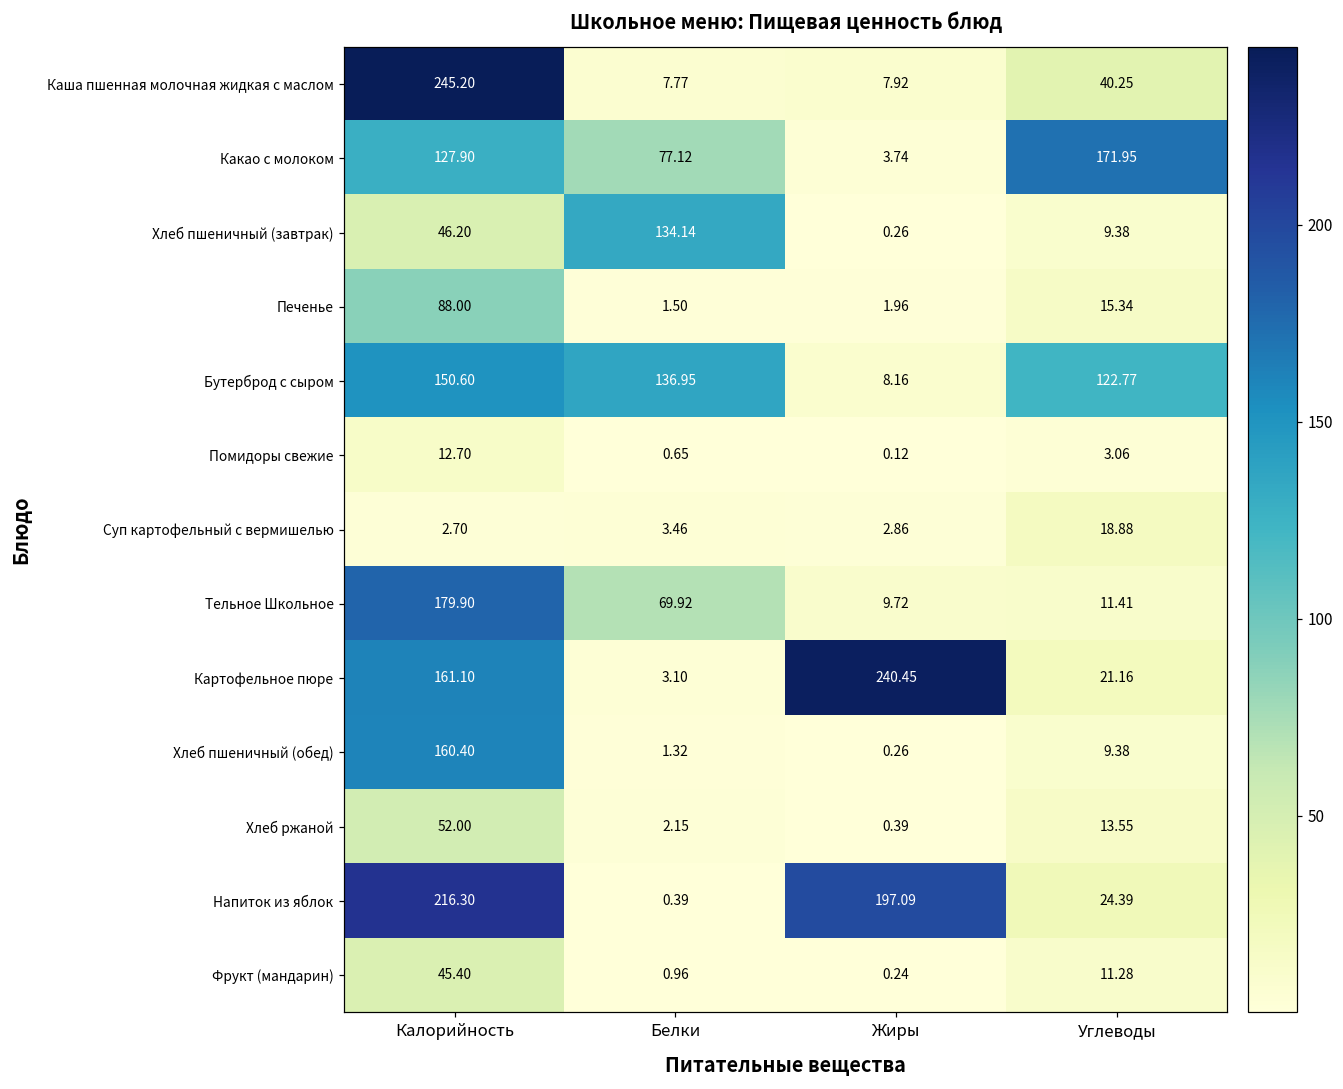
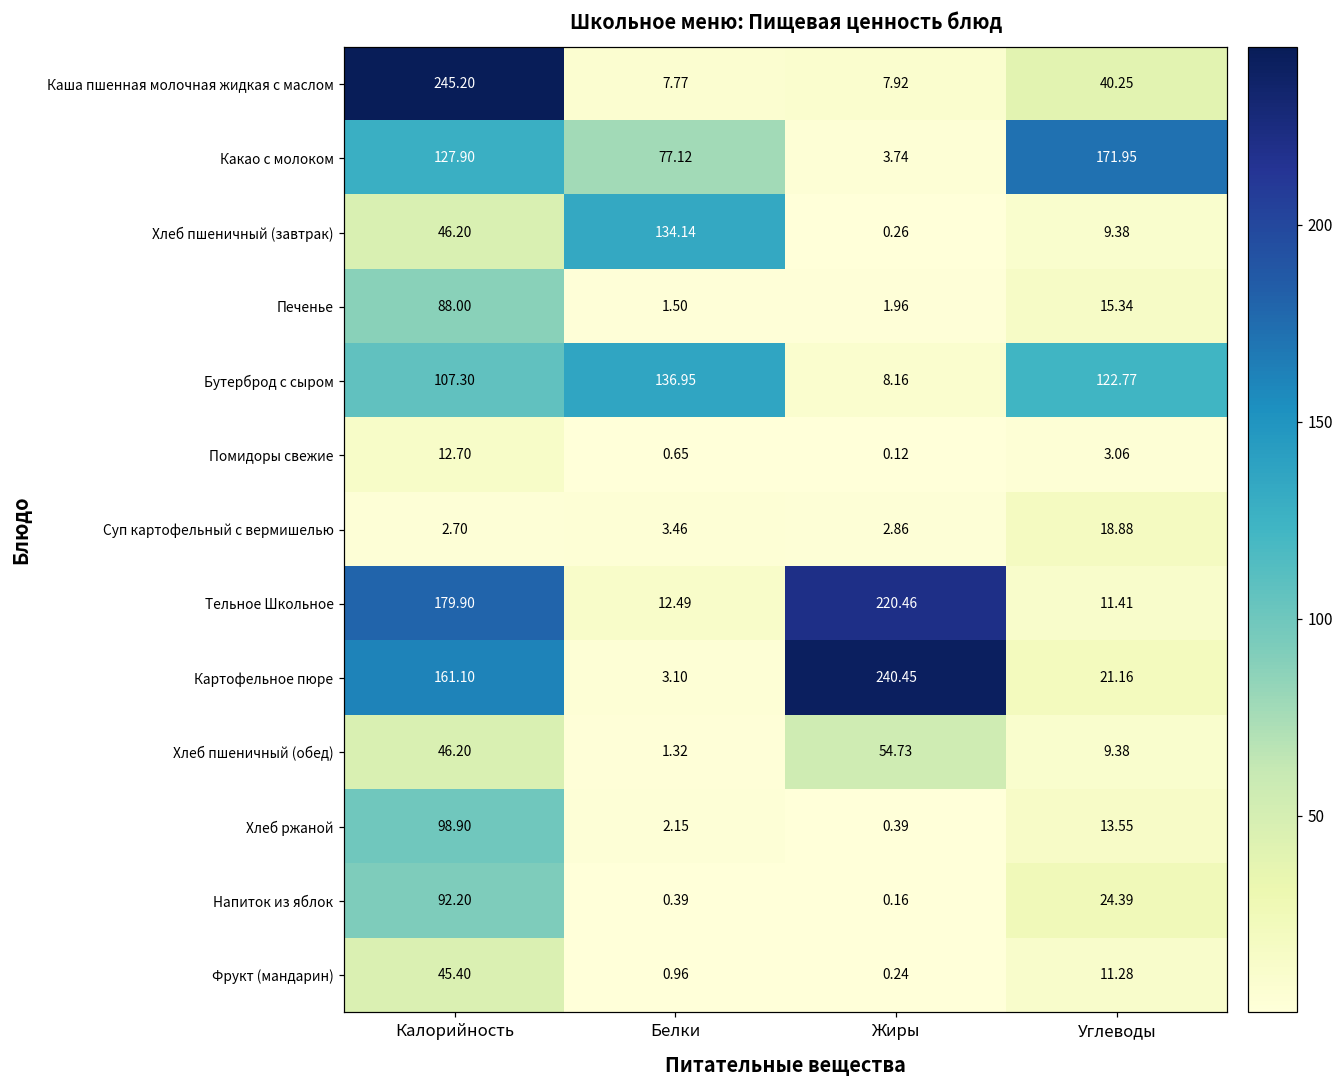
  {
    "Каша пшенная молочная жидкая с маслом": {
      "Калорийность": 245.20,
      "Белки": 7.77,
      "Жиры": 7.92,
      "Углеводы": 40.25
    },
    "Какао с молоком": {
      "Калорийность": 127.90,
      "Белки": 77.12,
      "Жиры": 3.74,
      "Углеводы": 171.95
    },
    "Хлеб пшеничный (завтрак)": {
      "Калорийность": 46.20,
      "Белки": 134.14,
      "Жиры": 0.26,
      "Углеводы": 9.38
    },
    "Печенье": {
      "Калорийность": 88.00,
      "Белки": 1.50,
      "Жиры": 1.96,
      "Углеводы": 15.34
    },
    "Бутерброд с сыром": {
-     "Калорийность": 150.60,
+     "Калорийность": 107.30,
      "Белки": 136.95,
      "Жиры": 8.16,
      "Углеводы": 122.77
    },
    "Помидоры свежие": {
      "Калорийность": 12.70,
      "Белки": 0.65,
      "Жиры": 0.12,
      "Углеводы": 3.06
    },
    "Суп картофельный с вермишелью": {
      "Калорийность": 2.70,
      "Белки": 3.46,
      "Жиры": 2.86,
      "Углеводы": 18.88
    },
    "Тельное Школьное": {
      "Калорийность": 179.90,
-     "Белки": 69.92,
-     "Жиры": 9.72,
+     "Белки": 12.49,
+     "Жиры": 220.46,
      "Углеводы": 11.41
    },
    "Картофельное пюре": {
      "Калорийность": 161.10,
      "Белки": 3.10,
      "Жиры": 240.45,
      "Углеводы": 21.16
    },
    "Хлеб пшеничный (обед)": {
-     "Калорийность": 160.40,
+     "Калорийность": 46.20,
      "Белки": 1.32,
-     "Жиры": 0.26,
+     "Жиры": 54.73,
      "Углеводы": 9.38
    },
    "Хлеб ржаной": {
-     "Калорийность": 52.00,
+     "Калорийность": 98.90,
      "Белки": 2.15,
      "Жиры": 0.39,
      "Углеводы": 13.55
    },
    "Напиток из яблок": {
-     "Калорийность": 216.30,
+     "Калорийность": 92.20,
      "Белки": 0.39,
-     "Жиры": 197.09,
+     "Жиры": 0.16,
      "Углеводы": 24.39
    },
    "Фрукт (мандарин)": {
      "Калорийность": 45.40,
      "Белки": 0.96,
      "Жиры": 0.24,
      "Углеводы": 11.28
    }
  }
